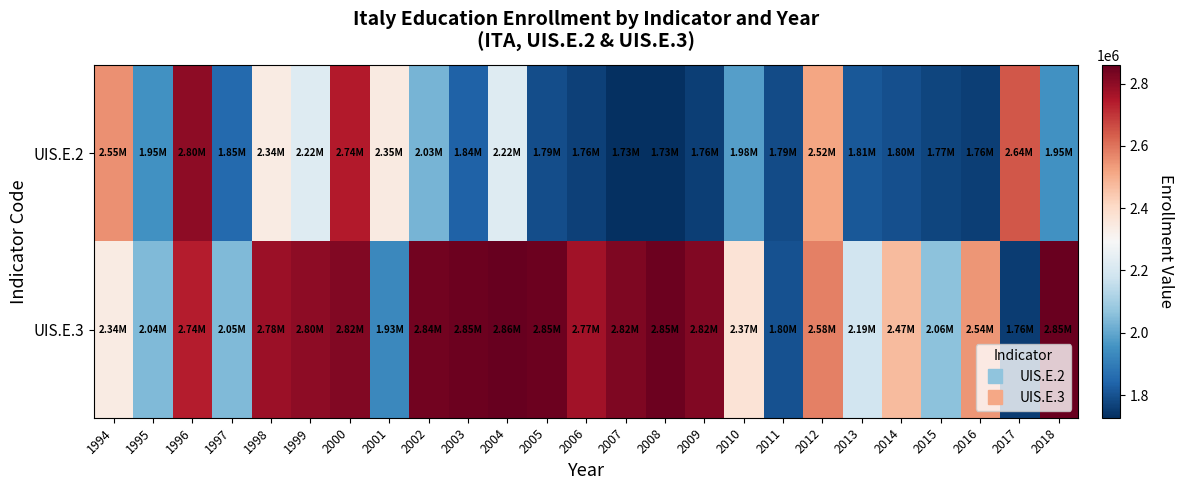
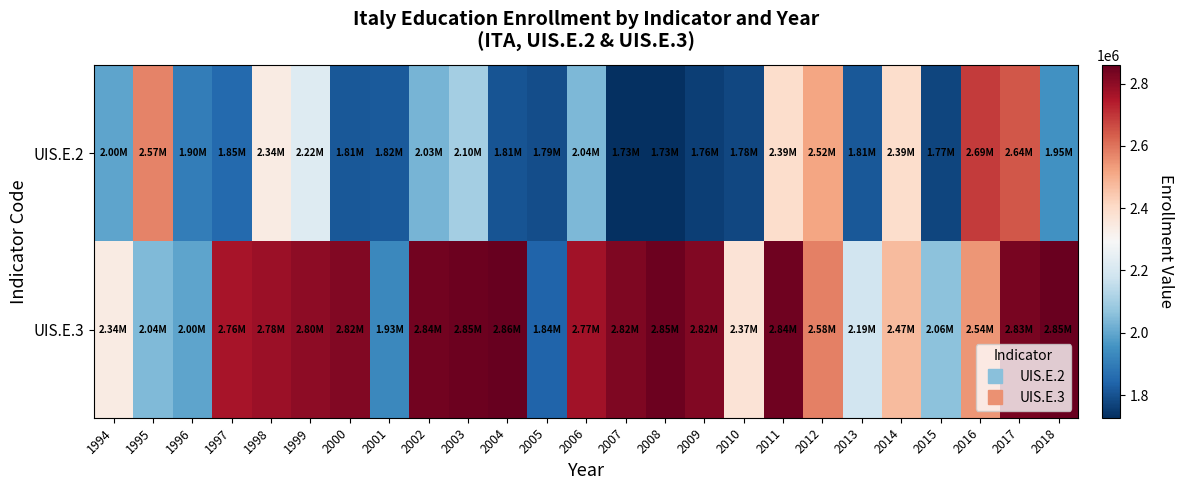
  {
    "UIS.E.2": {
-     "1994": "2.55M",
-     "1995": "1.95M",
-     "1996": "2.80M",
+     "1994": "2.00M",
+     "1995": "2.57M",
+     "1996": "1.90M",
      "1997": "1.85M",
      "1998": "2.34M",
      "1999": "2.22M",
-     "2000": "2.74M",
-     "2001": "2.35M",
+     "2000": "1.81M",
+     "2001": "1.82M",
      "2002": "2.03M",
-     "2003": "1.84M",
-     "2004": "2.22M",
+     "2003": "2.10M",
+     "2004": "1.81M",
      "2005": "1.79M",
-     "2006": "1.76M",
+     "2006": "2.04M",
      "2007": "1.73M",
      "2008": "1.73M",
      "2009": "1.76M",
-     "2010": "1.98M",
-     "2011": "1.79M",
+     "2010": "1.78M",
+     "2011": "2.39M",
      "2012": "2.52M",
      "2013": "1.81M",
-     "2014": "1.80M",
+     "2014": "2.39M",
      "2015": "1.77M",
-     "2016": "1.76M",
+     "2016": "2.69M",
      "2017": "2.64M",
      "2018": "1.95M"
    },
    "UIS.E.3": {
      "1994": "2.34M",
      "1995": "2.04M",
-     "1996": "2.74M",
-     "1997": "2.05M",
+     "1996": "2.00M",
+     "1997": "2.76M",
      "1998": "2.78M",
      "1999": "2.80M",
      "2000": "2.82M",
      "2001": "1.93M",
      "2002": "2.84M",
      "2003": "2.85M",
      "2004": "2.86M",
-     "2005": "2.85M",
+     "2005": "1.84M",
      "2006": "2.77M",
      "2007": "2.82M",
      "2008": "2.85M",
      "2009": "2.82M",
      "2010": "2.37M",
-     "2011": "1.80M",
+     "2011": "2.84M",
      "2012": "2.58M",
      "2013": "2.19M",
      "2014": "2.47M",
      "2015": "2.06M",
      "2016": "2.54M",
-     "2017": "1.76M",
+     "2017": "2.83M",
      "2018": "2.85M"
    }
  }
